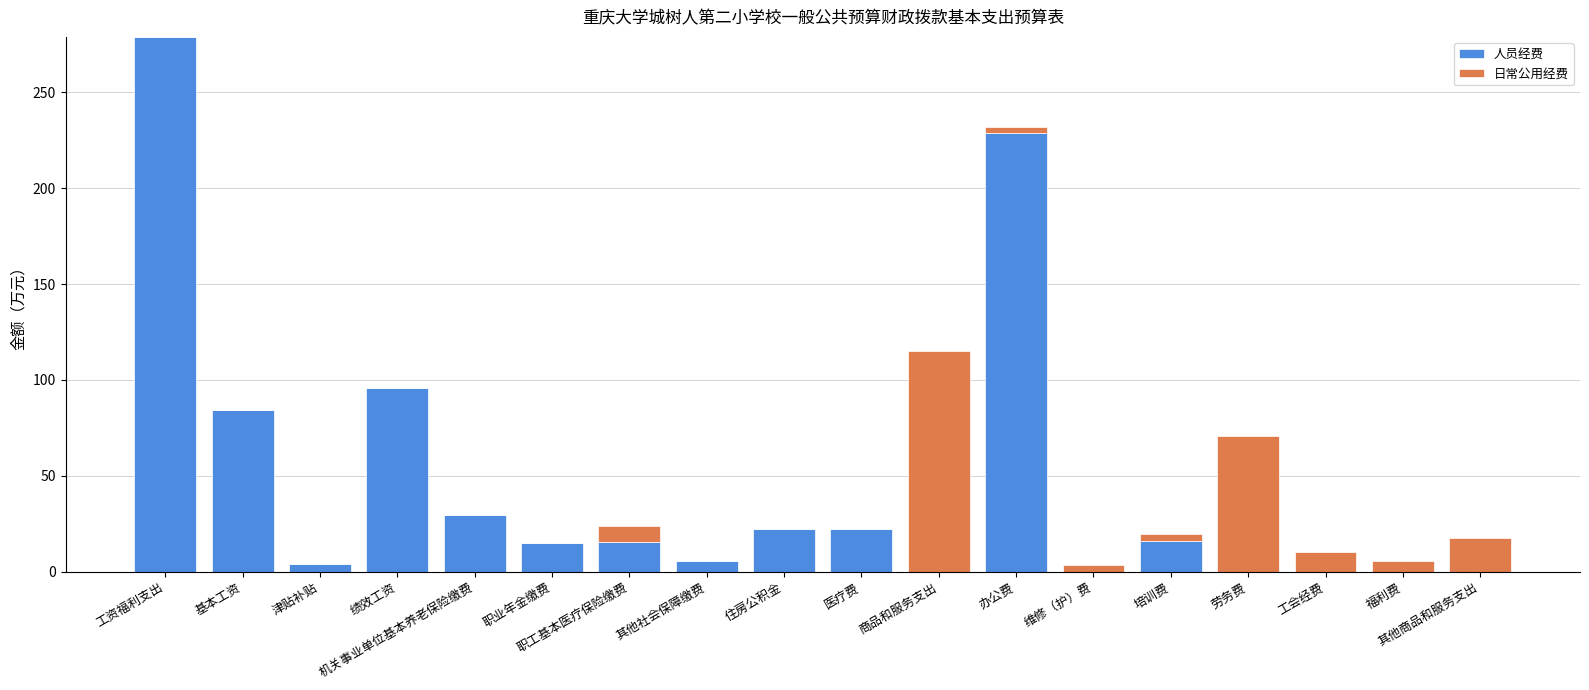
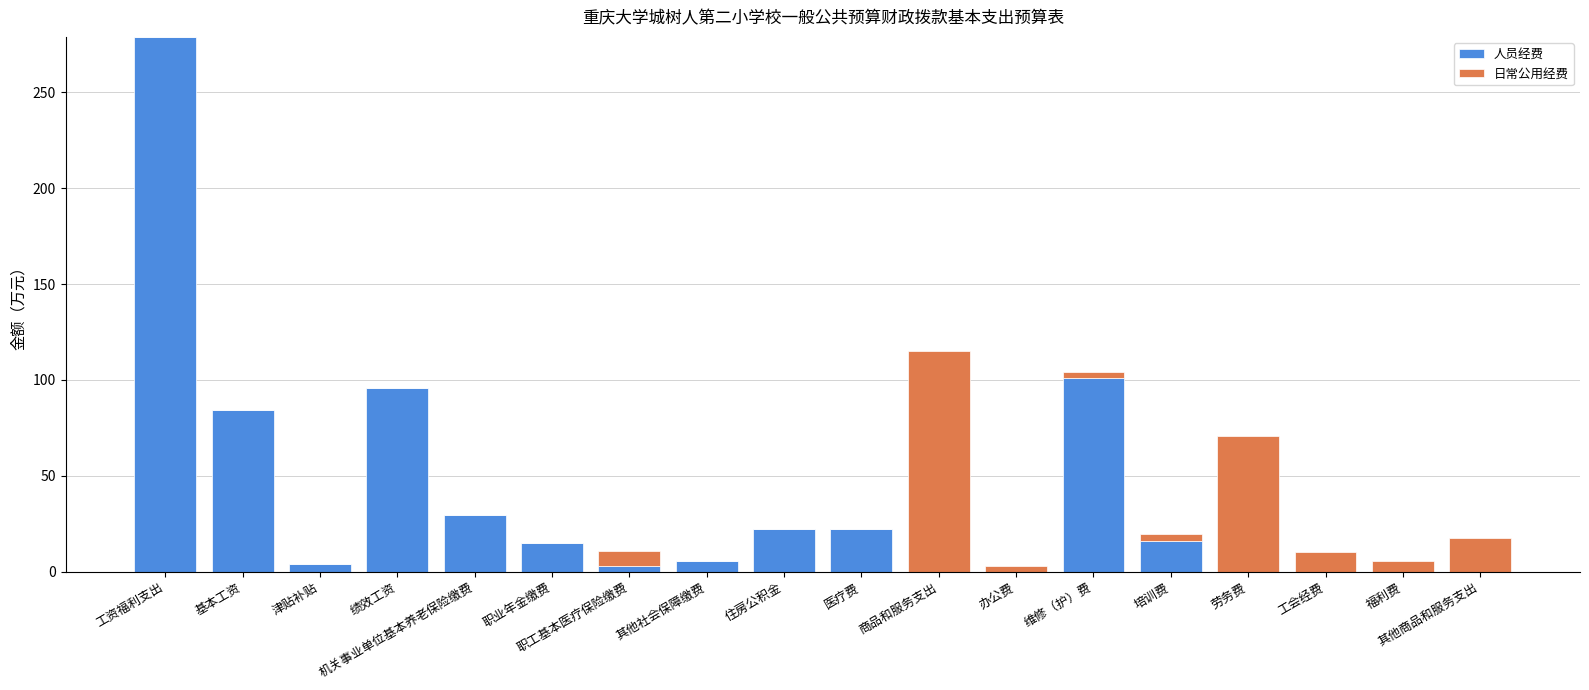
  {
    "人员经费": {
      "工资福利支出": 279,
      "基本工资": 84,
      "津贴补贴": 4,
      "绩效工资": 96,
      "机关事业单位基本养老保险缴费": 29,
      "职业年金缴费": 15,
-     "职工基本医疗保险缴费": 16,
+     "职工基本医疗保险缴费": 3,
      "其他社会保障缴费": 6,
      "住房公积金": 22,
      "医疗费": 22,
      "商品和服务支出": 0,
-     "办公费": 229,
-     "维修（护）费": 0,
+     "办公费": 0,
+     "维修（护）费": 101,
      "培训费": 16,
      "劳务费": 0,
      "工会经费": 0,
      "福利费": 0,
      "其他商品和服务支出": 0
    },
    "日常公用经费": {
      "工资福利支出": 0,
      "基本工资": 0,
      "津贴补贴": 0,
      "绩效工资": 0,
      "机关事业单位基本养老保险缴费": 0,
      "职业年金缴费": 0,
      "职工基本医疗保险缴费": 8,
      "其他社会保障缴费": 0,
      "住房公积金": 0,
      "医疗费": 0,
      "商品和服务支出": 115,
      "办公费": 3,
      "维修（护）费": 3,
      "培训费": 4,
      "劳务费": 71,
      "工会经费": 10,
      "福利费": 6,
      "其他商品和服务支出": 18
    }
  }
